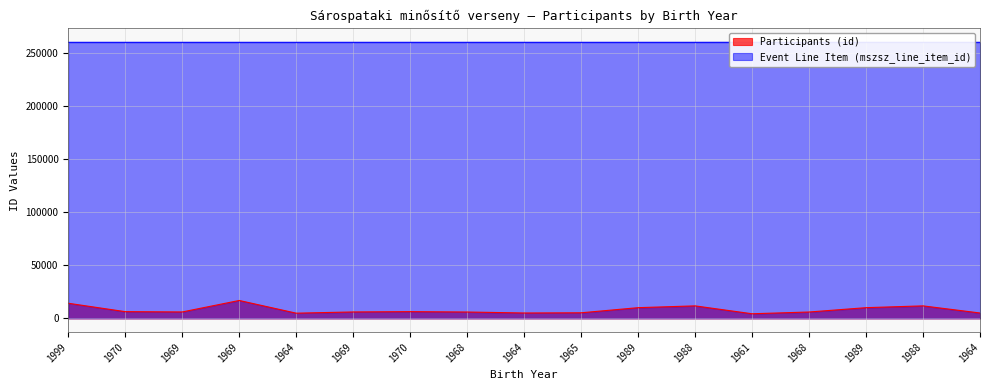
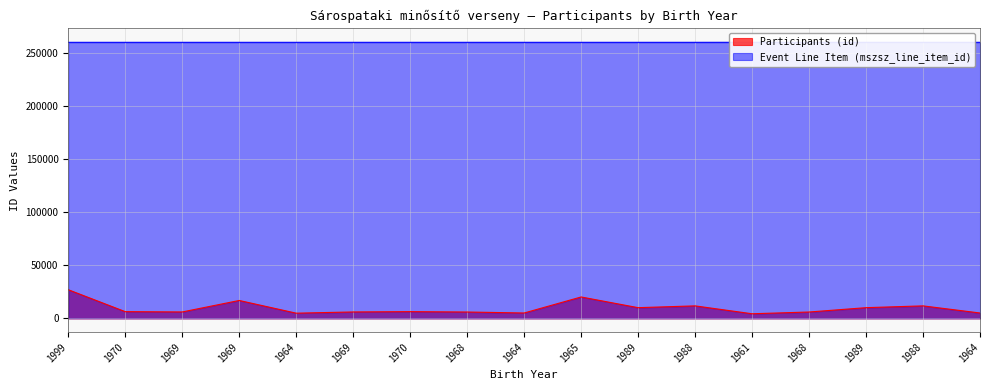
  {
    "Participants (id)": {
-     "1999": 14000,
-     "1965": 5000,
+     "1999": 27000,
+     "1965": 20000,
      "1961": 4000
    },
    "Event Line Item (mszsz_line_item_id)": {
      "1999": 260000,
      "1965": 260000
    }
  }
